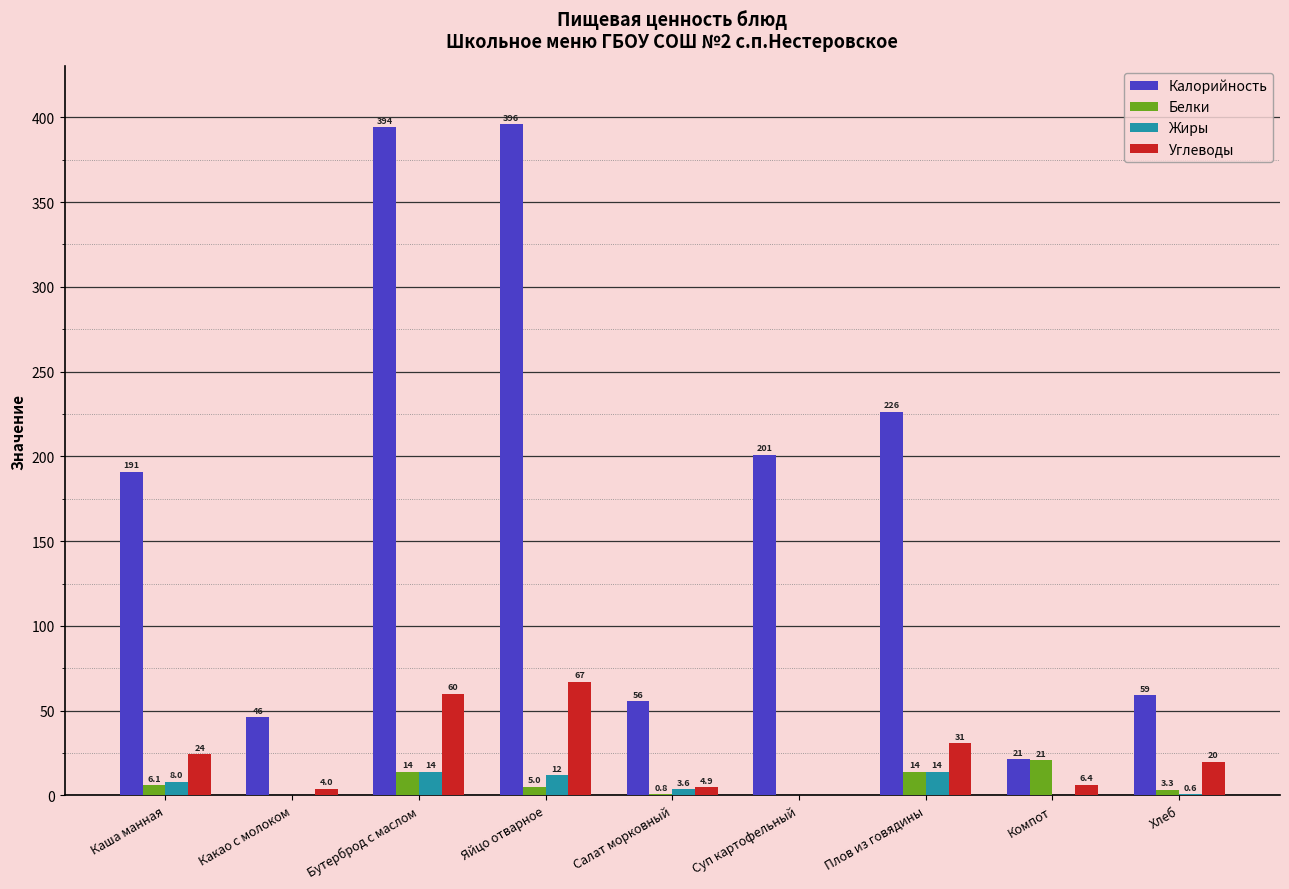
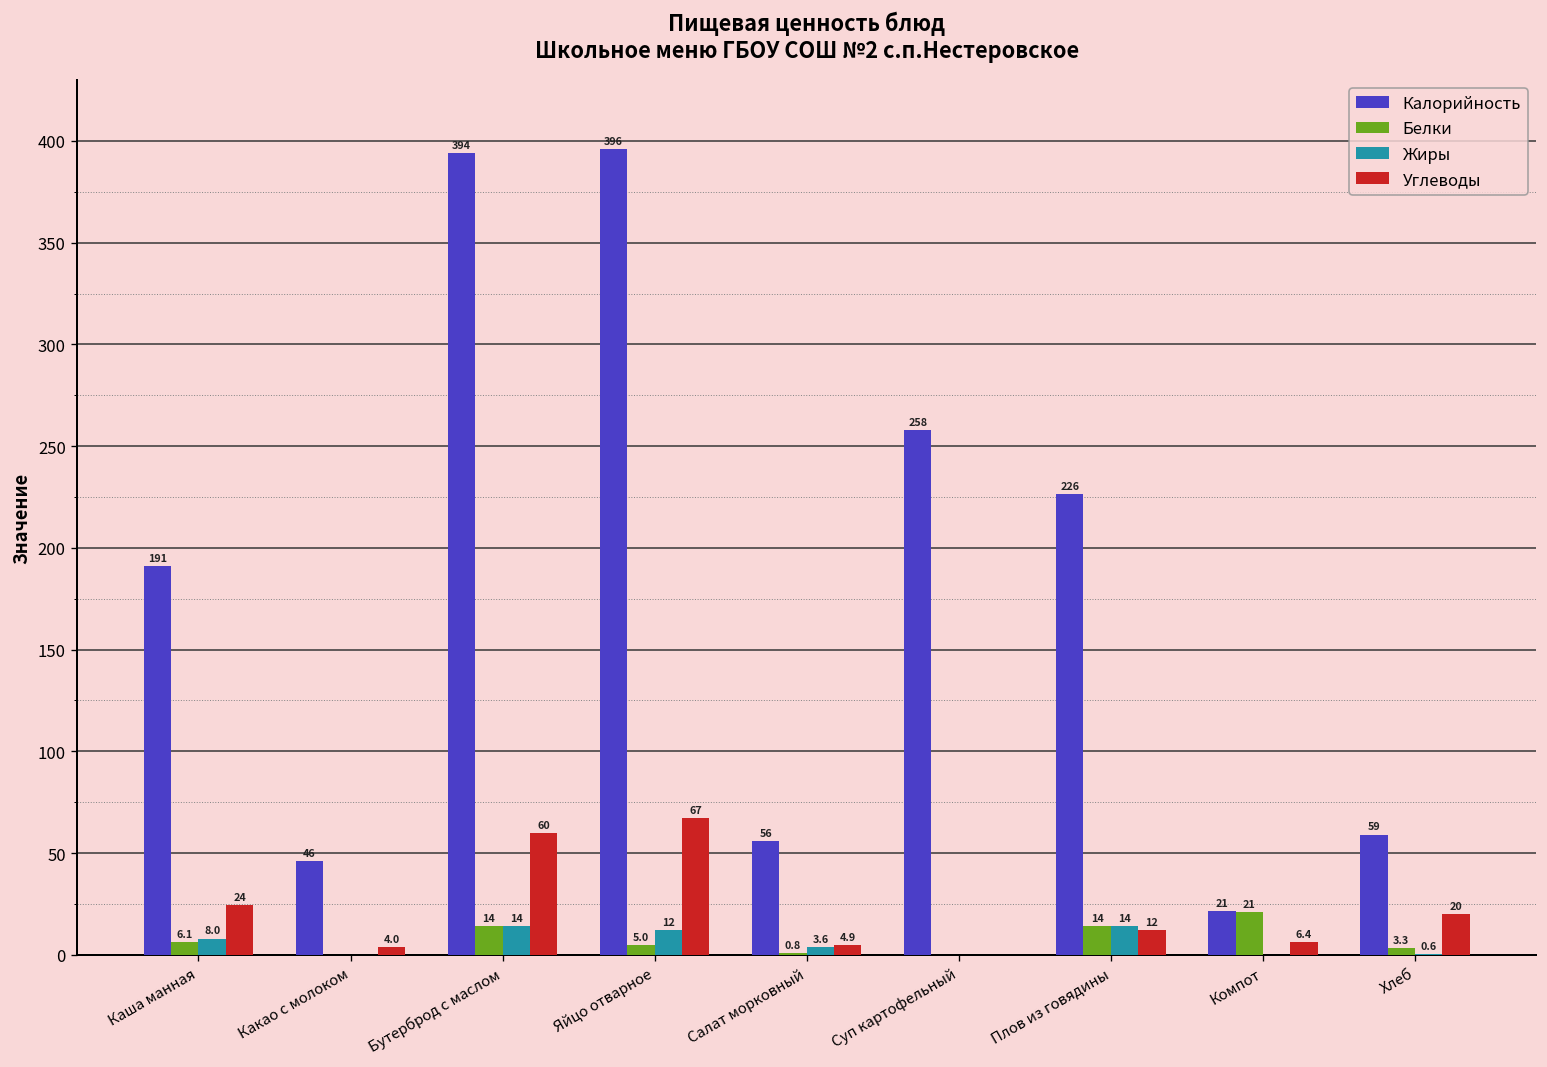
  {
    "Калорийность": {
      "Каша манная": 191,
      "Какао с молоком": 46,
      "Бутерброд с маслом": 394,
      "Яйцо отварное": 396,
      "Салат морковный": 56,
-     "Суп картофельный": 201,
+     "Суп картофельный": 258,
      "Плов из говядины": 226,
      "Компот": 21,
      "Хлеб": 59
    },
    "Белки": {
      "Каша манная": 6.1,
      "Бутерброд с маслом": 14,
      "Яйцо отварное": 5.0,
      "Салат морковный": 0.8,
      "Плов из говядины": 14,
      "Компот": 21,
      "Хлеб": 3.3
    },
    "Жиры": {
      "Каша манная": 8.0,
      "Бутерброд с маслом": 14,
      "Яйцо отварное": 12,
      "Салат морковный": 3.6,
      "Плов из говядины": 14,
      "Хлеб": 0.6
    },
    "Углеводы": {
      "Каша манная": 24,
      "Какао с молоком": 4.0,
      "Бутерброд с маслом": 60,
      "Яйцо отварное": 67,
      "Салат морковный": 4.9,
-     "Плов из говядины": 31,
+     "Плов из говядины": 12,
      "Компот": 6.4,
      "Хлеб": 20
    }
  }
